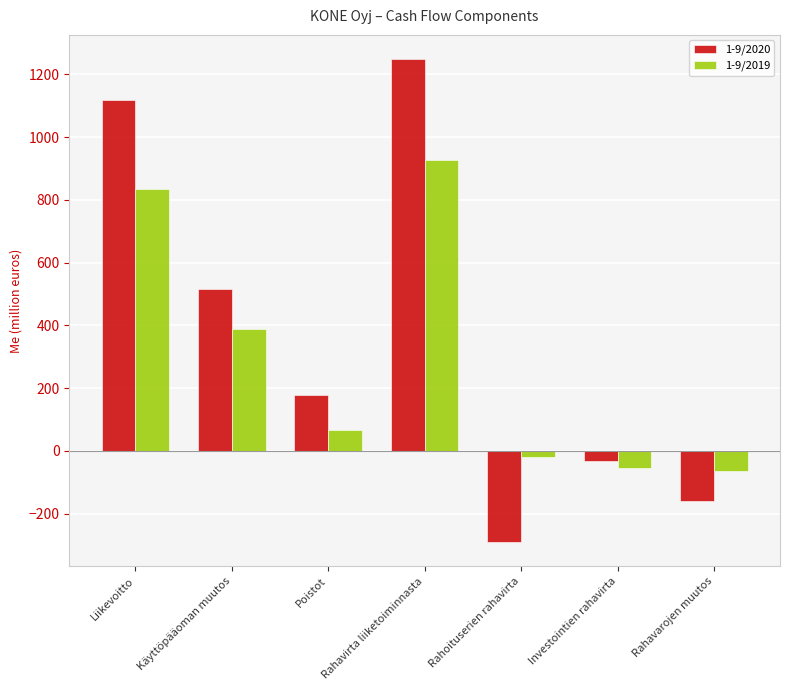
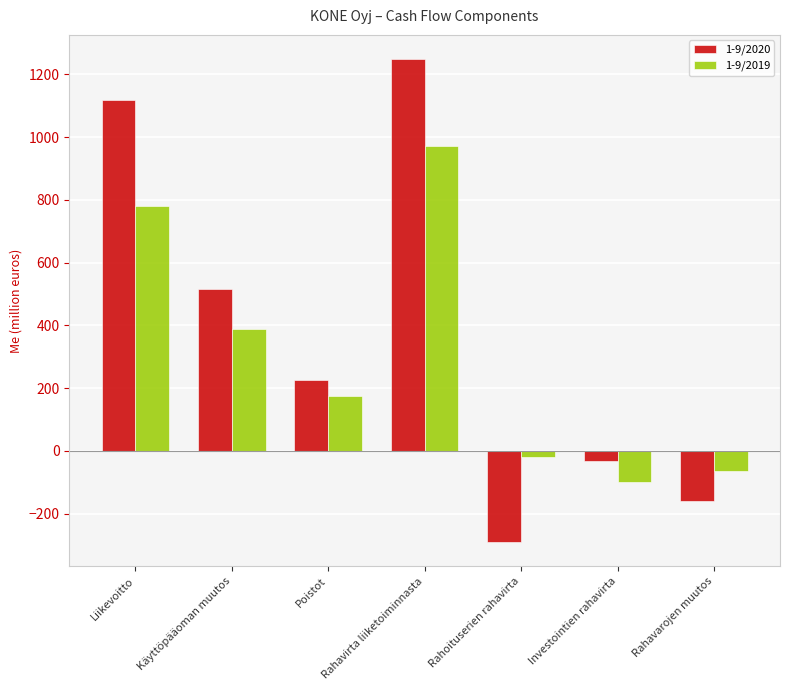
  {
    "1-9/2020": {
      "Liikevoitto": 1120,
      "Käyttöpääoman muutos": 520,
-     "Poistot": 180,
+     "Poistot": 230,
      "Rahavirta liiketoiminnasta": 1250,
      "Rahoituserien rahavirta": -290,
      "Investointien rahavirta": -30,
      "Rahavarojen muutos": -160
    },
    "1-9/2019": {
-     "Liikevoitto": 840,
+     "Liikevoitto": 780,
      "Käyttöpääoman muutos": 390,
-     "Poistot": 70,
-     "Rahavirta liiketoiminnasta": 930,
+     "Poistot": 180,
+     "Rahavirta liiketoiminnasta": 970,
      "Rahoituserien rahavirta": -20,
-     "Investointien rahavirta": -50,
+     "Investointien rahavirta": -100,
      "Rahavarojen muutos": -60
    }
  }
